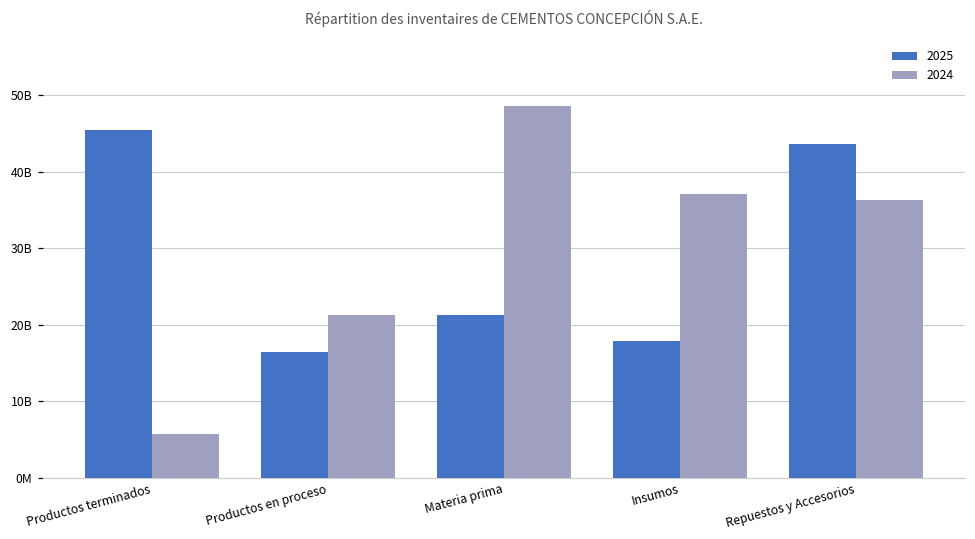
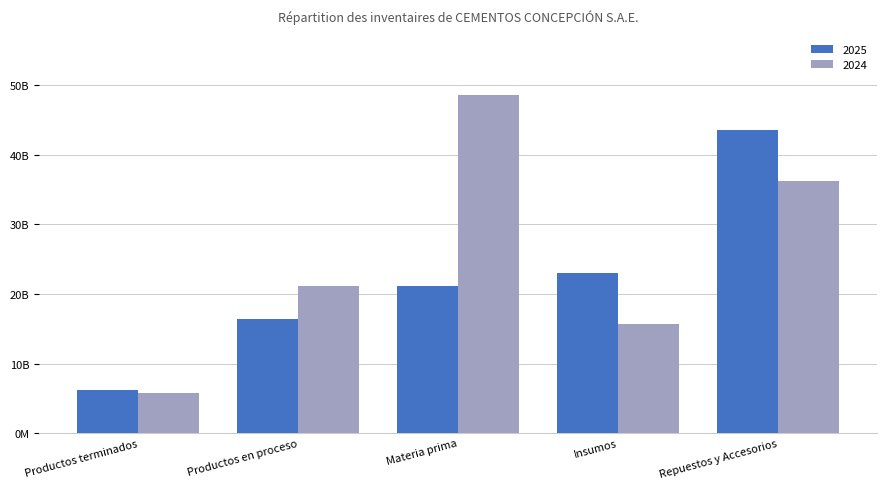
  {
    "2025": {
-     "Productos terminados": 45000000000,
+     "Productos terminados": 6000000000,
      "Productos en proceso": 16000000000,
      "Materia prima": 21000000000,
-     "Insumos": 18000000000,
+     "Insumos": 23000000000,
      "Repuestos y Accesorios": 44000000000
    },
    "2024": {
      "Productos terminados": 6000000000,
      "Productos en proceso": 21000000000,
      "Materia prima": 49000000000,
-     "Insumos": 37000000000,
+     "Insumos": 16000000000,
      "Repuestos y Accesorios": 36000000000
    }
  }
